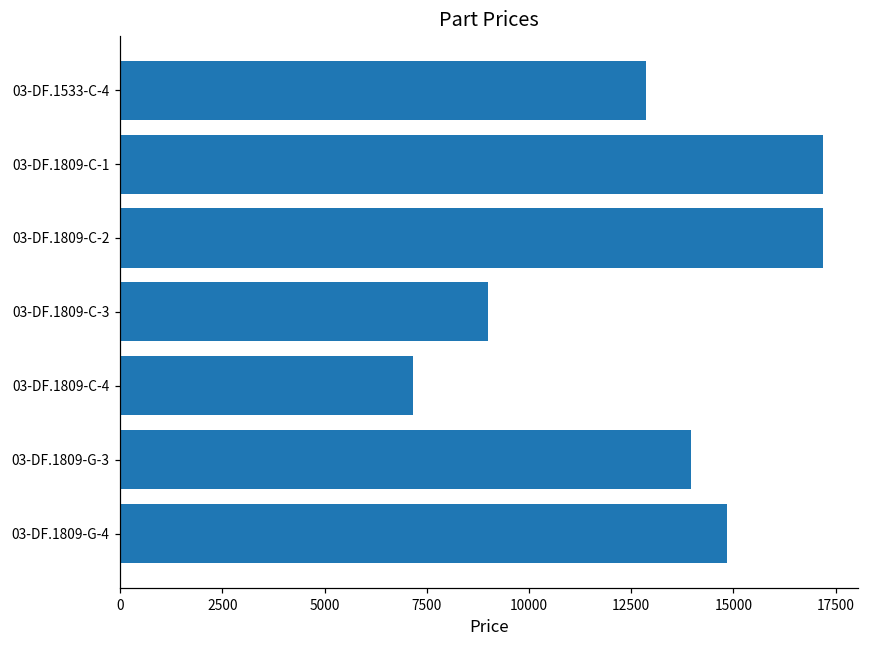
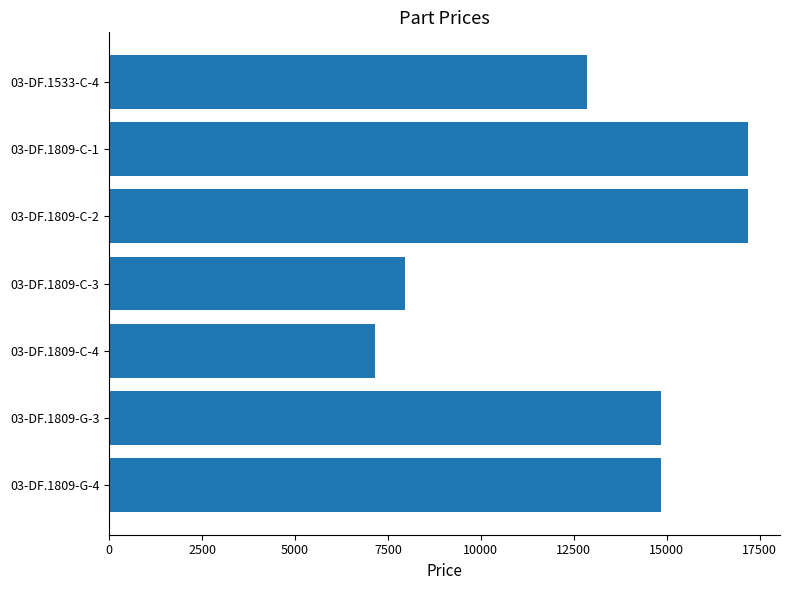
  {
    "03-DF.1533-C-4": 12900,
    "03-DF.1809-C-1": 17200,
    "03-DF.1809-C-2": 17200,
-   "03-DF.1809-C-3": 9000,
+   "03-DF.1809-C-3": 8000,
    "03-DF.1809-C-4": 7200,
-   "03-DF.1809-G-3": 14000,
+   "03-DF.1809-G-3": 14900,
    "03-DF.1809-G-4": 14900
  }
